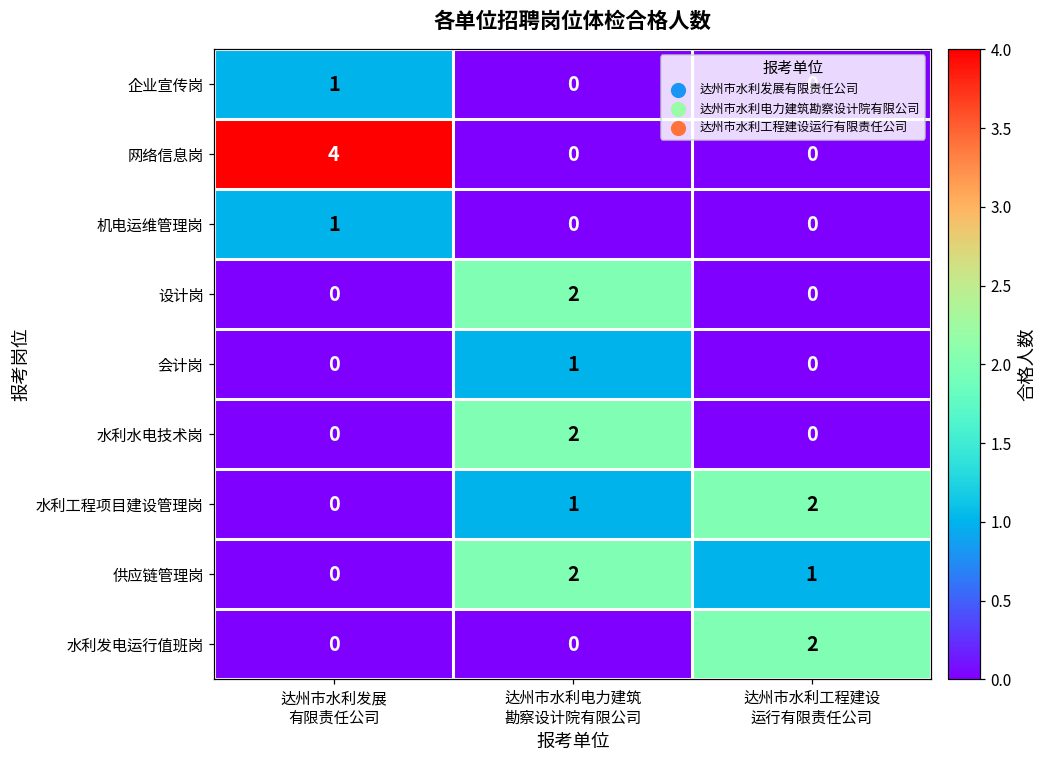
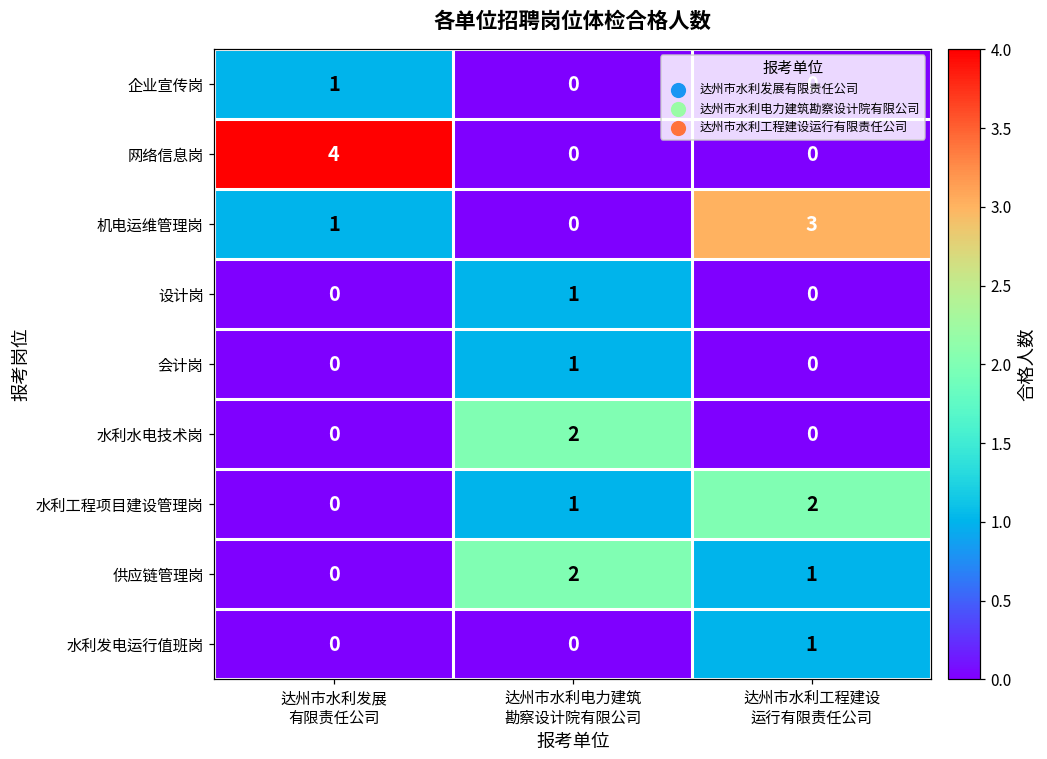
  {
    "企业宣传岗": {
      "达州市水利发展 有限责任公司": 1,
      "达州市水利电力建筑 勘察设计院有限公司": 0
    },
    "网络信息岗": {
      "达州市水利发展 有限责任公司": 4,
      "达州市水利电力建筑 勘察设计院有限公司": 0,
      "达州市水利工程建设 运行有限责任公司": 0
    },
    "机电运维管理岗": {
      "达州市水利发展 有限责任公司": 1,
      "达州市水利电力建筑 勘察设计院有限公司": 0,
-     "达州市水利工程建设 运行有限责任公司": 0
+     "达州市水利工程建设 运行有限责任公司": 3
    },
    "设计岗": {
      "达州市水利发展 有限责任公司": 0,
-     "达州市水利电力建筑 勘察设计院有限公司": 2,
+     "达州市水利电力建筑 勘察设计院有限公司": 1,
      "达州市水利工程建设 运行有限责任公司": 0
    },
    "会计岗": {
      "达州市水利发展 有限责任公司": 0,
      "达州市水利电力建筑 勘察设计院有限公司": 1,
      "达州市水利工程建设 运行有限责任公司": 0
    },
    "水利水电技术岗": {
      "达州市水利发展 有限责任公司": 0,
      "达州市水利电力建筑 勘察设计院有限公司": 2,
      "达州市水利工程建设 运行有限责任公司": 0
    },
    "水利工程项目建设管理岗": {
      "达州市水利发展 有限责任公司": 0,
      "达州市水利电力建筑 勘察设计院有限公司": 1,
      "达州市水利工程建设 运行有限责任公司": 2
    },
    "供应链管理岗": {
      "达州市水利发展 有限责任公司": 0,
      "达州市水利电力建筑 勘察设计院有限公司": 2,
      "达州市水利工程建设 运行有限责任公司": 1
    },
    "水利发电运行值班岗": {
      "达州市水利发展 有限责任公司": 0,
      "达州市水利电力建筑 勘察设计院有限公司": 0,
-     "达州市水利工程建设 运行有限责任公司": 2
+     "达州市水利工程建设 运行有限责任公司": 1
    }
  }
